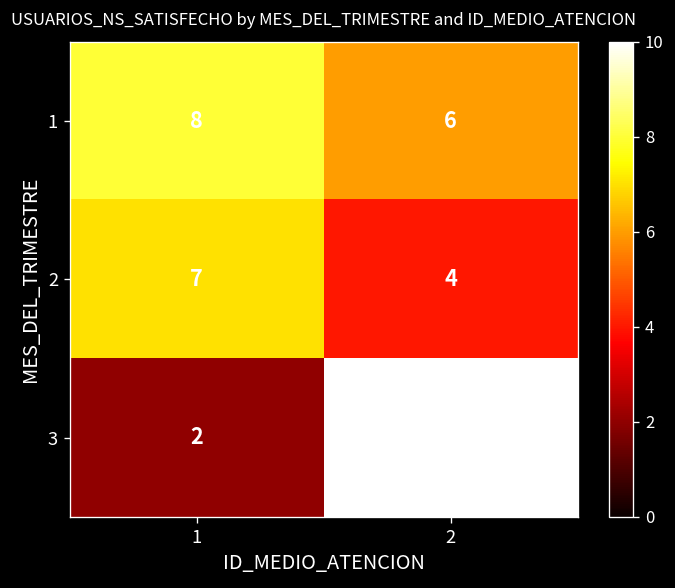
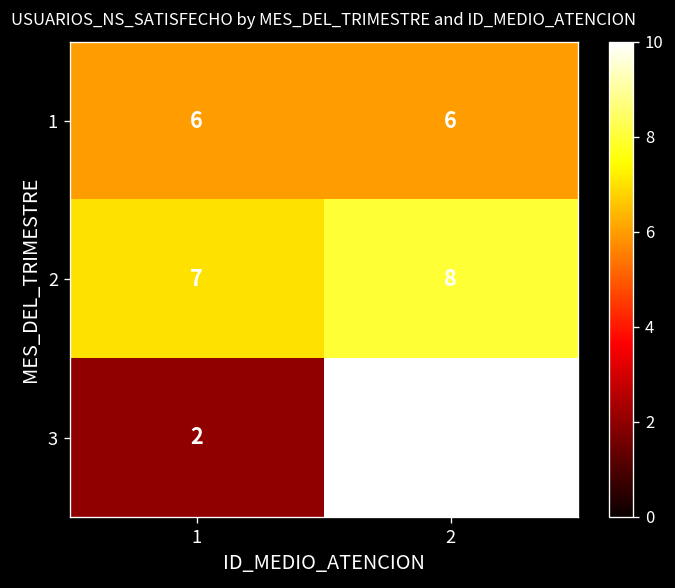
  {
    "1": {
-     "1": 8,
+     "1": 6,
      "2": 6
    },
    "2": {
      "1": 7,
-     "2": 4
+     "2": 8
    },
    "3": {
      "1": 2
    }
  }
